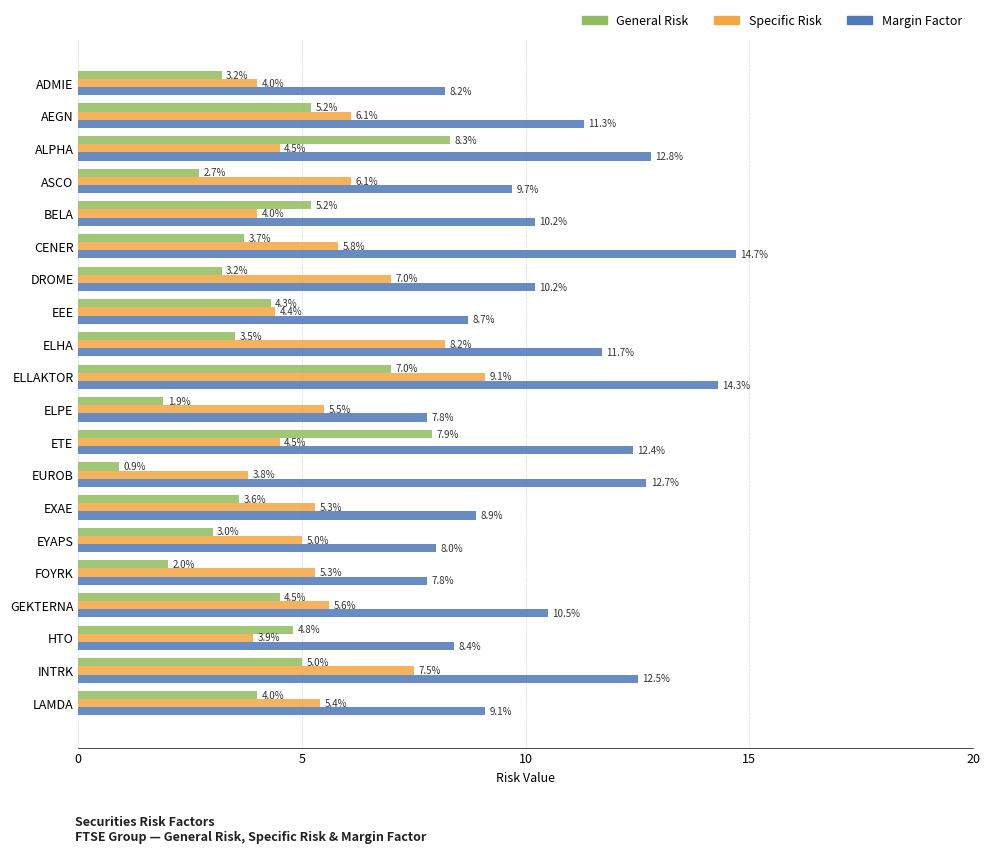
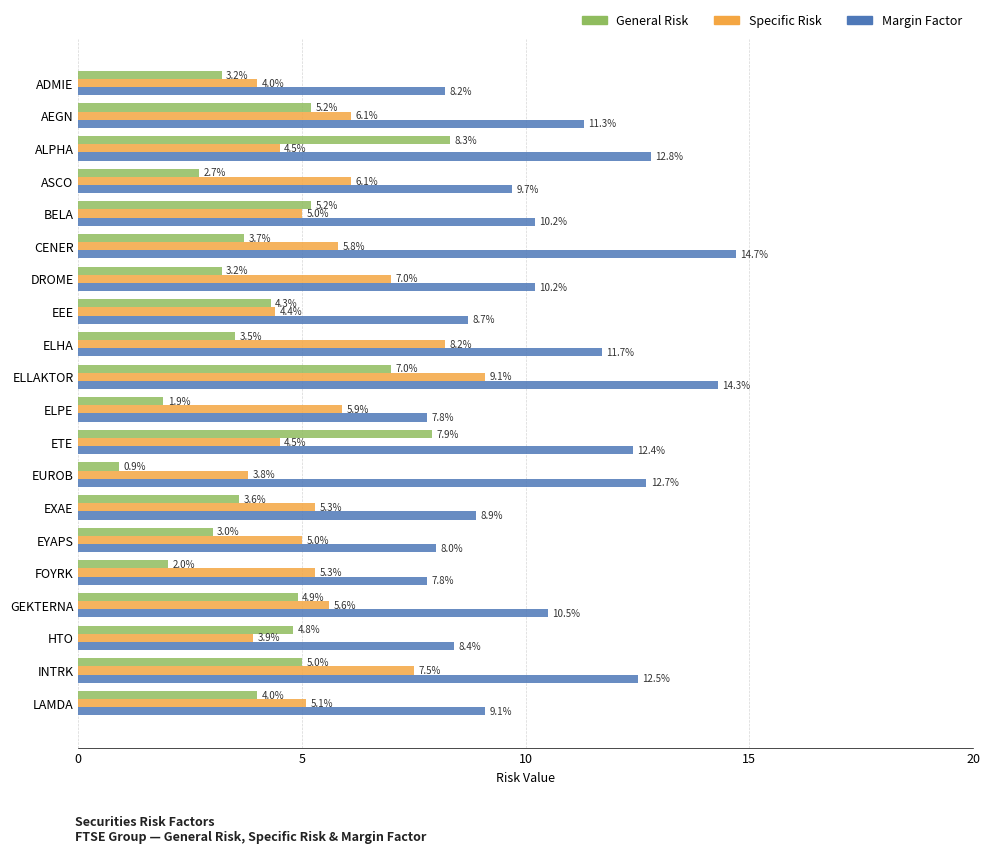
  {
    "General Risk": {
      "ADMIE": "3.2%",
      "AEGN": "5.2%",
      "ALPHA": "8.3%",
      "ASCO": "2.7%",
      "BELA": "5.2%",
      "CENER": "3.7%",
      "DROME": "3.2%",
      "ELHA": "3.5%",
      "ELLAKTOR": "7.0%",
      "ELPE": "1.9%",
      "ETE": "7.9%",
      "EUROB": "0.9%",
      "EXAE": "3.6%",
      "EYAPS": "3.0%",
      "FOYRK": "2.0%",
-     "GEKTERNA": "4.5%",
+     "GEKTERNA": "4.9%",
      "HTO": "4.8%",
      "INTRK": "5.0%",
      "LAMDA": "4.0%"
    },
    "Specific Risk": {
      "ADMIE": "4.0%",
      "AEGN": "6.1%",
      "ALPHA": "4.5%",
      "ASCO": "6.1%",
-     "BELA": "4.0%",
+     "BELA": "5.0%",
      "CENER": "5.8%",
      "DROME": "7.0%",
      "ELHA": "8.2%",
      "ELLAKTOR": "9.1%",
-     "ELPE": "5.5%",
+     "ELPE": "5.9%",
      "ETE": "4.5%",
      "EUROB": "3.8%",
      "EXAE": "5.3%",
      "EYAPS": "5.0%",
      "FOYRK": "5.3%",
      "GEKTERNA": "5.6%",
      "HTO": "3.9%",
      "INTRK": "7.5%",
-     "LAMDA": "5.4%"
+     "LAMDA": "5.1%"
    },
    "Margin Factor": {
      "ADMIE": "8.2%",
      "AEGN": "11.3%",
      "ALPHA": "12.8%",
      "ASCO": "9.7%",
      "BELA": "10.2%",
      "CENER": "14.7%",
      "DROME": "10.2%",
      "EEE": "8.7%",
      "ELHA": "11.7%",
      "ELLAKTOR": "14.3%",
      "ELPE": "7.8%",
      "ETE": "12.4%",
      "EUROB": "12.7%",
      "EXAE": "8.9%",
      "EYAPS": "8.0%",
      "FOYRK": "7.8%",
      "GEKTERNA": "10.5%",
      "HTO": "8.4%",
      "INTRK": "12.5%",
      "LAMDA": "9.1%"
    }
  }
